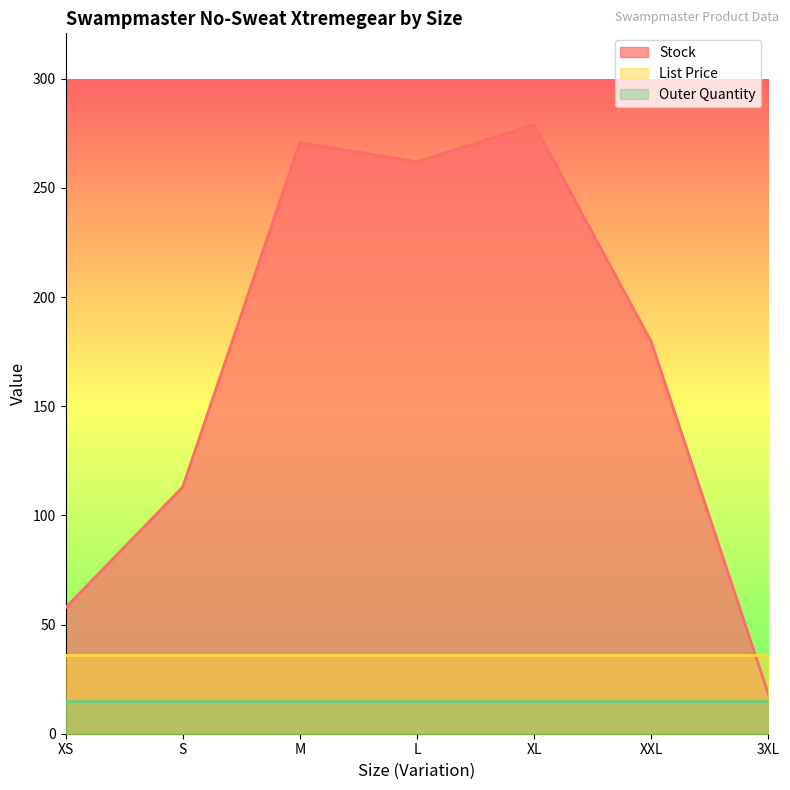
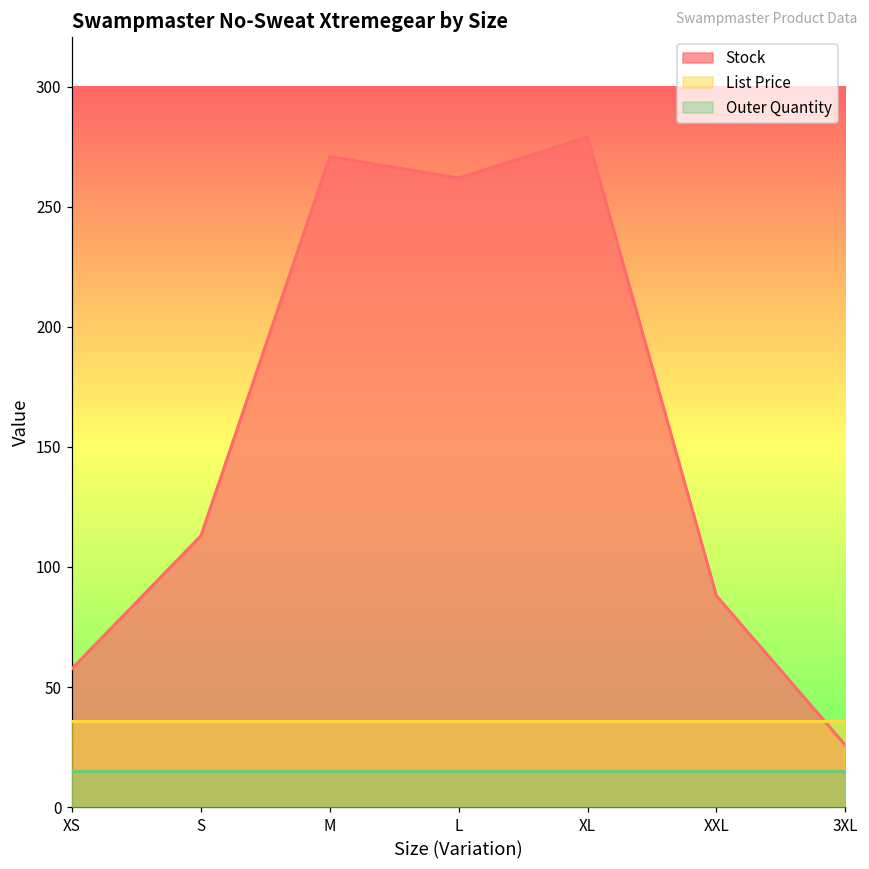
  {
    "Stock": {
      "XS": 58,
      "S": 113,
      "M": 271,
      "L": 262,
      "XL": 279,
-     "XXL": 180,
-     "3XL": 18
+     "XXL": 88,
+     "3XL": 26
    },
    "List Price": {
      "XS": 36,
      "S": 36,
      "M": 36,
      "L": 36,
      "XL": 36,
      "XXL": 36,
      "3XL": 36
    },
    "Outer Quantity": {
      "XS": 15,
      "S": 15,
      "M": 15,
      "L": 15,
      "XL": 15,
      "XXL": 15,
      "3XL": 15
    }
  }
